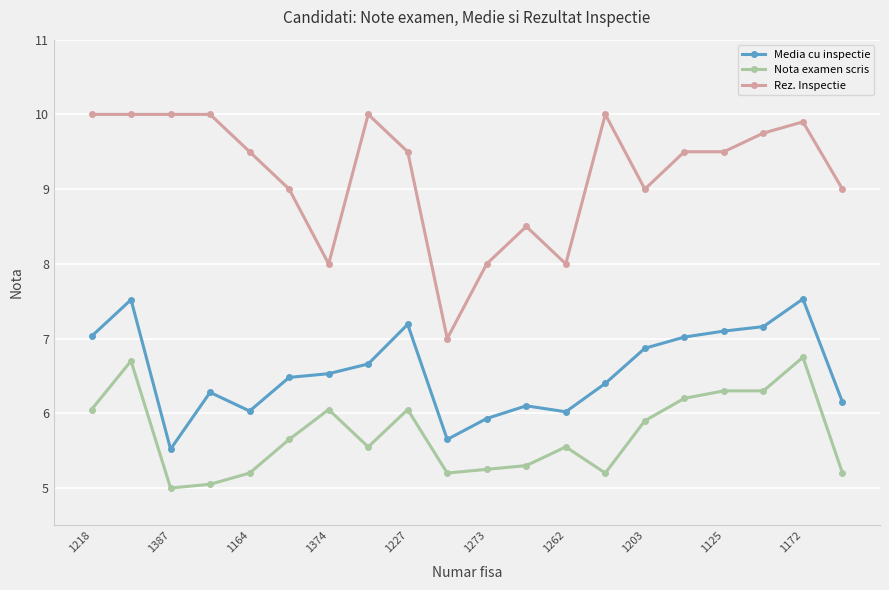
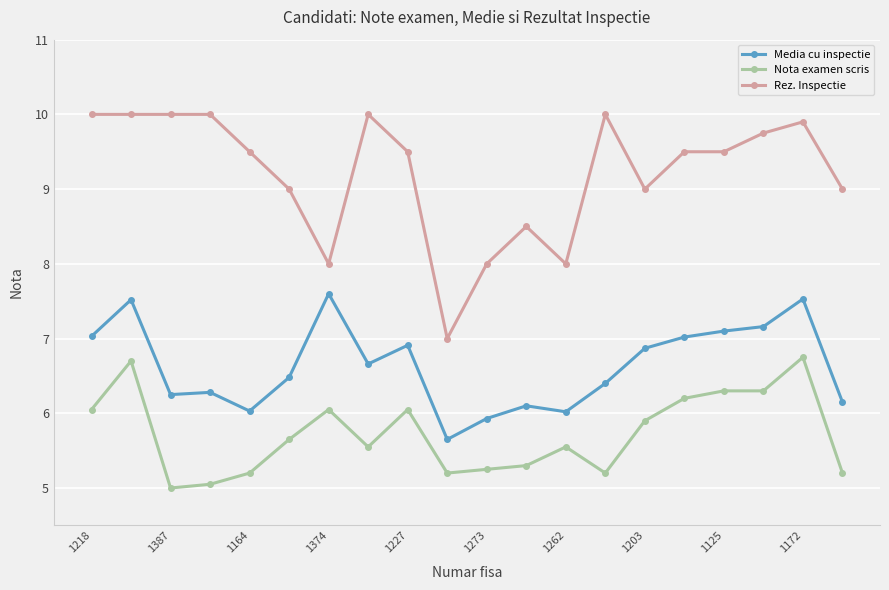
  {
    "Media cu inspectie": {
      "1218": 7.0,
-     "1387": 5.5,
+     "1387": 6.3,
      "1164": 6.0,
-     "1374": 6.5,
-     "1227": 7.2,
+     "1374": 7.6,
+     "1227": 6.9,
      "1273": 5.9,
      "1262": 6.0,
      "1203": 6.9,
      "1125": 7.1,
      "1172": 7.5
    }
  }
